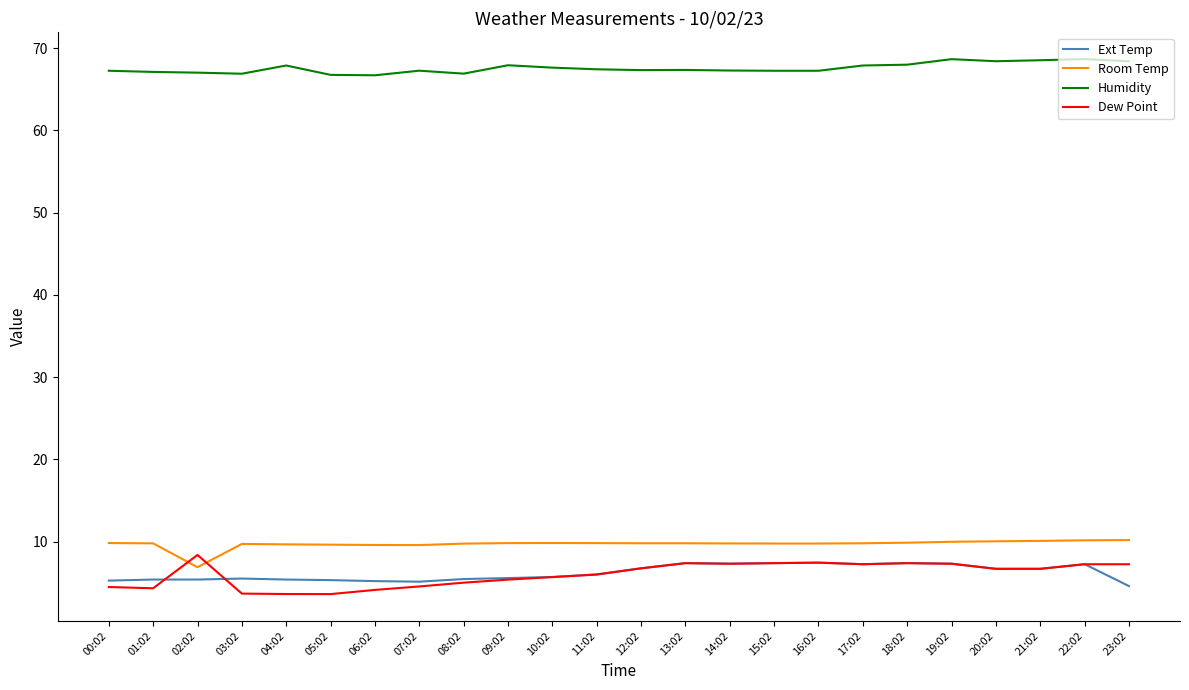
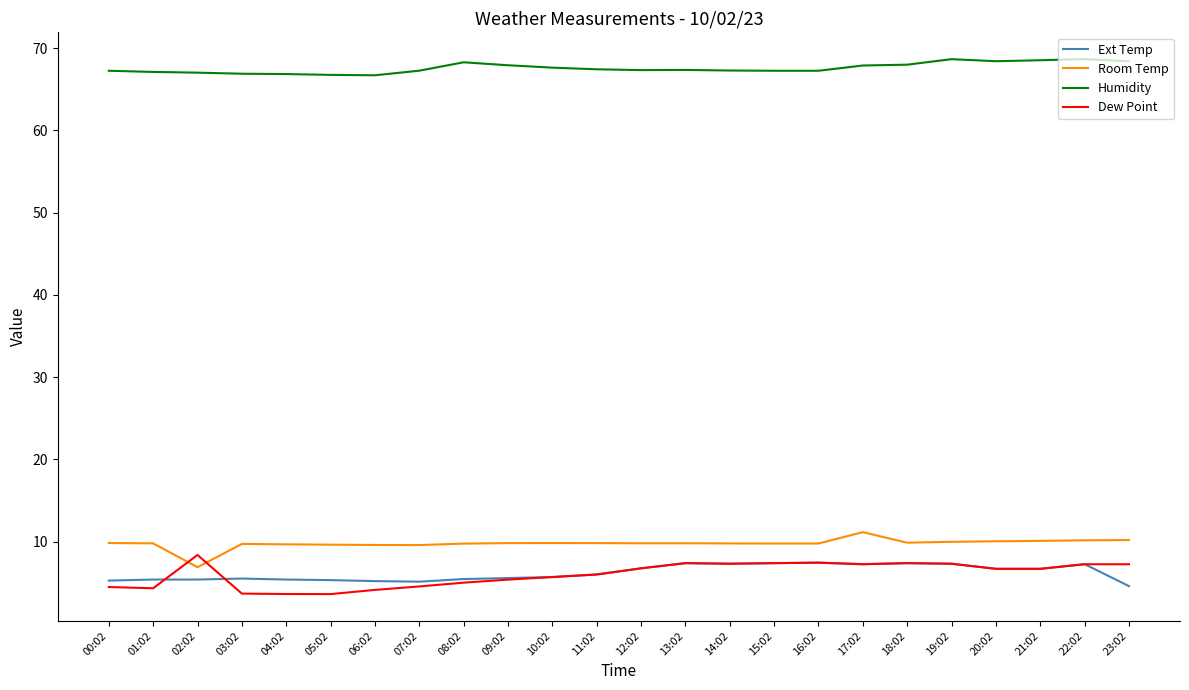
  {
    "Ext Temp": {
      "00:02": 5,
      "01:02": 5,
      "02:02": 5,
      "03:02": 6,
      "04:02": 5,
      "05:02": 5,
      "06:02": 5,
      "07:02": 5,
      "08:02": 5,
      "23:02": 5
    },
    "Room Temp": {
      "00:02": 10,
      "01:02": 10,
      "02:02": 7,
      "03:02": 10,
      "04:02": 10,
      "05:02": 10,
      "06:02": 10,
      "07:02": 10,
      "08:02": 10,
      "09:02": 10,
      "10:02": 10,
      "11:02": 10,
      "12:02": 10,
      "13:02": 10,
      "14:02": 10,
      "15:02": 10,
      "16:02": 10,
-     "17:02": 10,
+     "17:02": 11,
      "18:02": 10,
      "19:02": 10,
      "20:02": 10,
      "21:02": 10,
      "22:02": 10,
      "23:02": 10
    },
    "Humidity": {
      "00:02": 67,
      "01:02": 67,
      "02:02": 67,
      "03:02": 67,
-     "04:02": 68,
+     "04:02": 67,
      "05:02": 67,
      "06:02": 67,
      "07:02": 67,
-     "08:02": 67,
+     "08:02": 68,
      "09:02": 68,
      "10:02": 68,
      "11:02": 67,
      "12:02": 67,
      "13:02": 67,
      "14:02": 67,
      "15:02": 67,
      "16:02": 67,
      "17:02": 68,
      "18:02": 68,
      "19:02": 69,
      "20:02": 68,
      "21:02": 69
    },
    "Dew Point": {
      "00:02": 4,
      "01:02": 4,
      "02:02": 8,
      "03:02": 4,
      "04:02": 4,
      "05:02": 4,
      "06:02": 4,
      "07:02": 5,
      "08:02": 5,
      "23:02": 7
    }
  }
